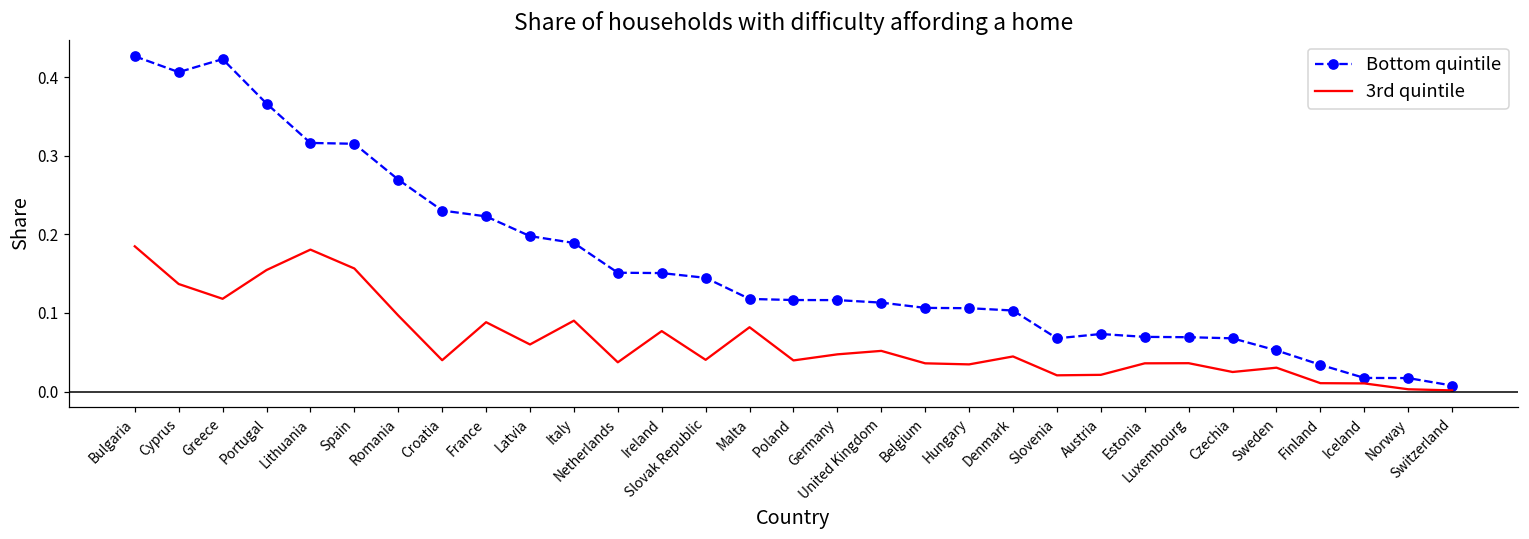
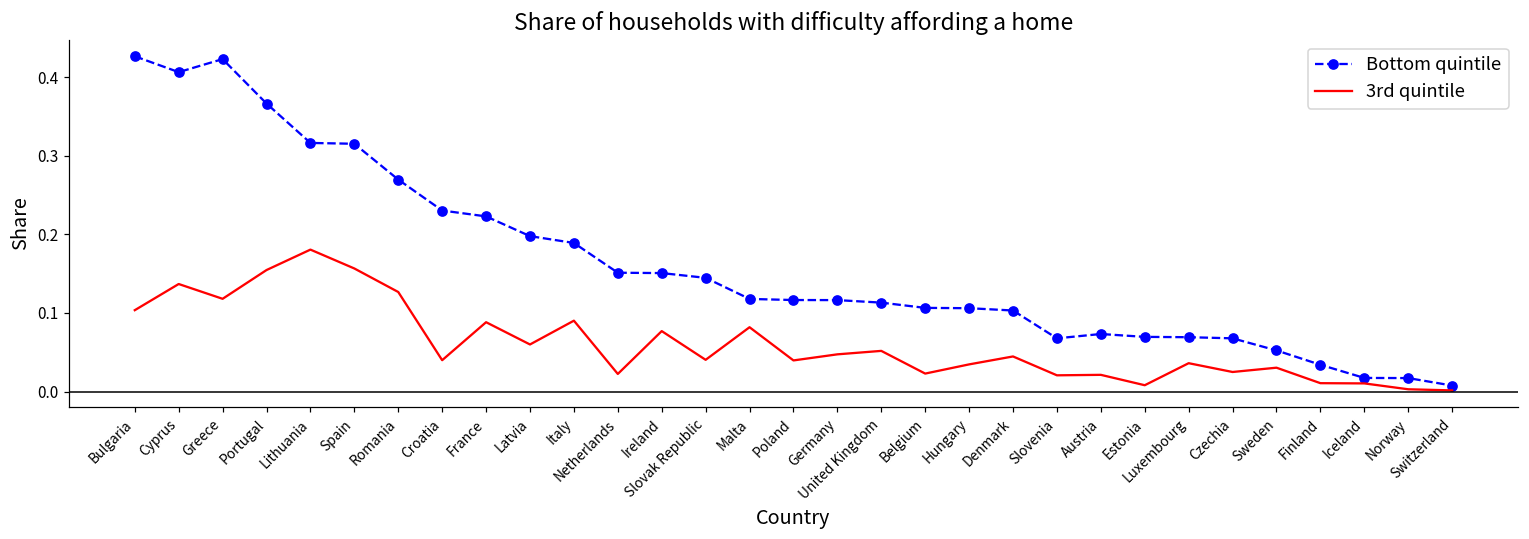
  {
    "Bottom quintile": {
      "Bulgaria": 0.43,
      "Cyprus": 0.41,
      "Greece": 0.42,
      "Portugal": 0.37,
      "Lithuania": 0.32,
      "Spain": 0.32,
      "Romania": 0.27,
      "Croatia": 0.23,
      "France": 0.22,
      "Latvia": 0.20,
      "Italy": 0.19,
      "Netherlands": 0.15,
      "Ireland": 0.15,
      "Slovak Republic": 0.14,
      "Malta": 0.12,
      "Poland": 0.12,
      "Germany": 0.12,
      "United Kingdom": 0.11,
      "Belgium": 0.11,
      "Hungary": 0.11,
      "Denmark": 0.10,
      "Slovenia": 0.07,
      "Austria": 0.07,
      "Estonia": 0.07,
      "Luxembourg": 0.07,
      "Czechia": 0.07,
      "Sweden": 0.05,
      "Finland": 0.03,
      "Iceland": 0.02,
      "Norway": 0.02,
      "Switzerland": 0.01
    },
    "3rd quintile": {
-     "Bulgaria": 0.18,
+     "Bulgaria": 0.10,
      "Cyprus": 0.14,
      "Greece": 0.12,
      "Portugal": 0.15,
      "Lithuania": 0.18,
      "Spain": 0.16,
-     "Romania": 0.10,
+     "Romania": 0.13,
      "Croatia": 0.04,
      "France": 0.09,
      "Latvia": 0.06,
      "Italy": 0.09,
-     "Netherlands": 0.04,
+     "Netherlands": 0.02,
      "Ireland": 0.08,
      "Slovak Republic": 0.04,
      "Malta": 0.08,
      "Poland": 0.04,
      "Germany": 0.05,
      "United Kingdom": 0.05,
-     "Belgium": 0.04,
+     "Belgium": 0.02,
      "Hungary": 0.03,
      "Denmark": 0.04,
      "Slovenia": 0.02,
      "Austria": 0.02,
-     "Estonia": 0.04,
+     "Estonia": 0.01,
      "Luxembourg": 0.04,
      "Czechia": 0.02,
      "Sweden": 0.03,
      "Finland": 0.01,
      "Iceland": 0.01,
      "Norway": 0.00,
      "Switzerland": 0.00
    }
  }
